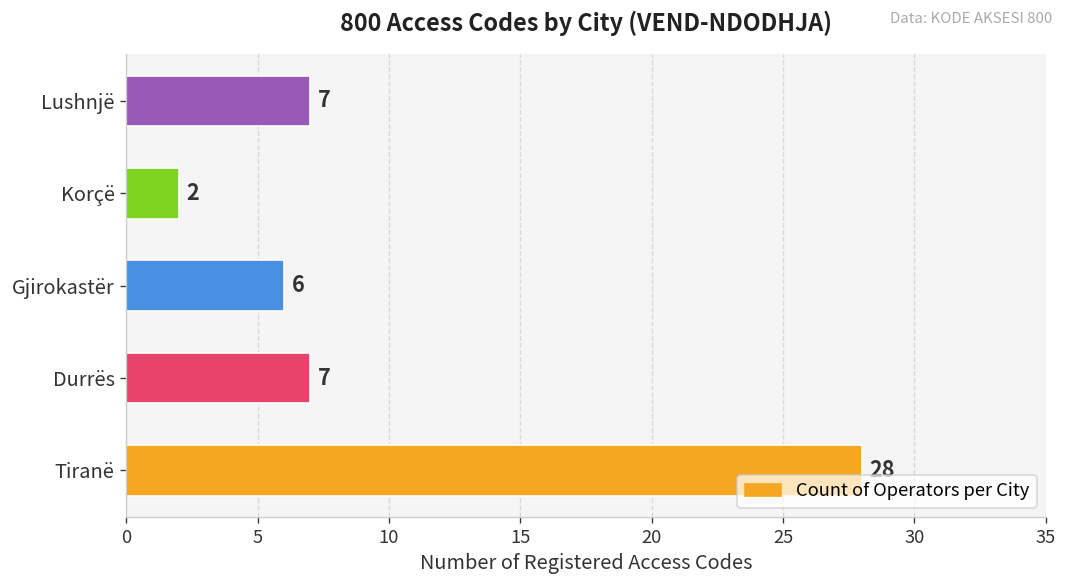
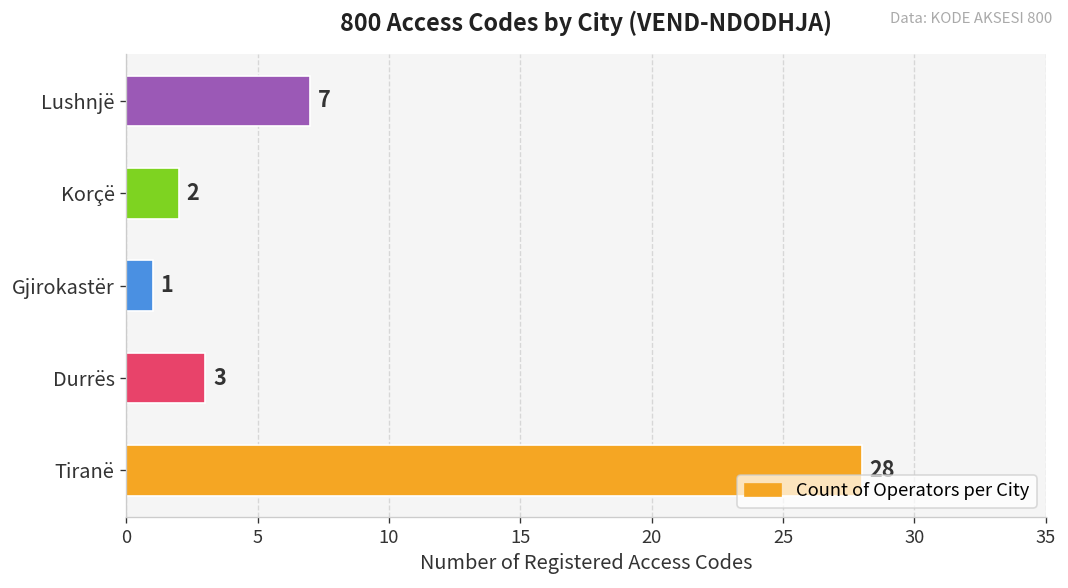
  {
    "Lushnjë": 7,
    "Korçë": 2,
-   "Gjirokastër": 6,
-   "Durrës": 7
+   "Gjirokastër": 1,
+   "Durrës": 3
  }
